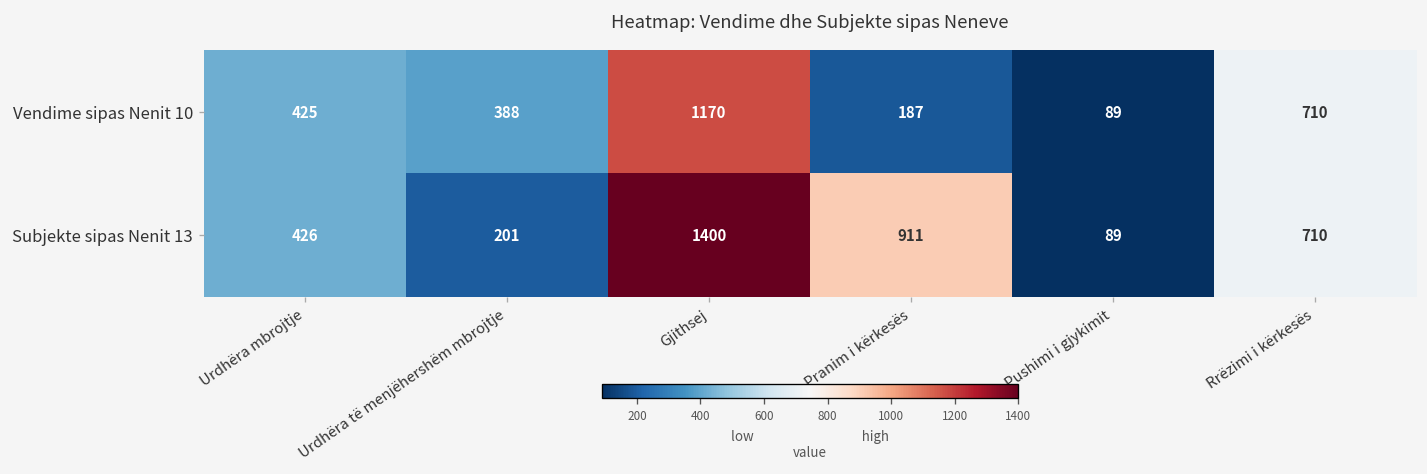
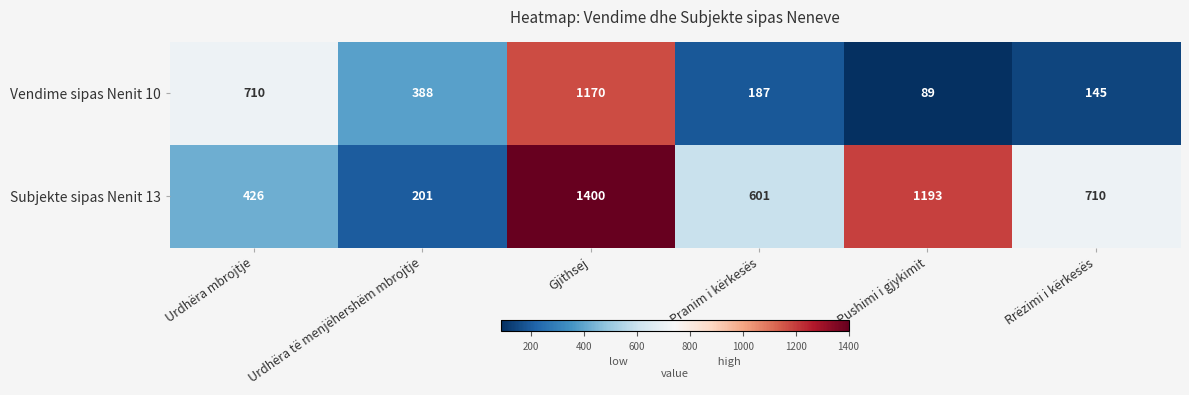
  {
    "Vendime sipas Nenit 10": {
-     "Urdhëra mbrojtje": 425,
+     "Urdhëra mbrojtje": 710,
      "Urdhëra të menjëhershëm mbrojtje": 388,
      "Gjithsej": 1170,
      "Pranim i kërkesës": 187,
      "Pushimi i gjykimit": 89,
-     "Rrëzimi i kërkesës": 710
+     "Rrëzimi i kërkesës": 145
    },
    "Subjekte sipas Nenit 13": {
      "Urdhëra mbrojtje": 426,
      "Urdhëra të menjëhershëm mbrojtje": 201,
      "Gjithsej": 1400,
-     "Pranim i kërkesës": 911,
-     "Pushimi i gjykimit": 89,
+     "Pranim i kërkesës": 601,
+     "Pushimi i gjykimit": 1193,
      "Rrëzimi i kërkesës": 710
    }
  }
